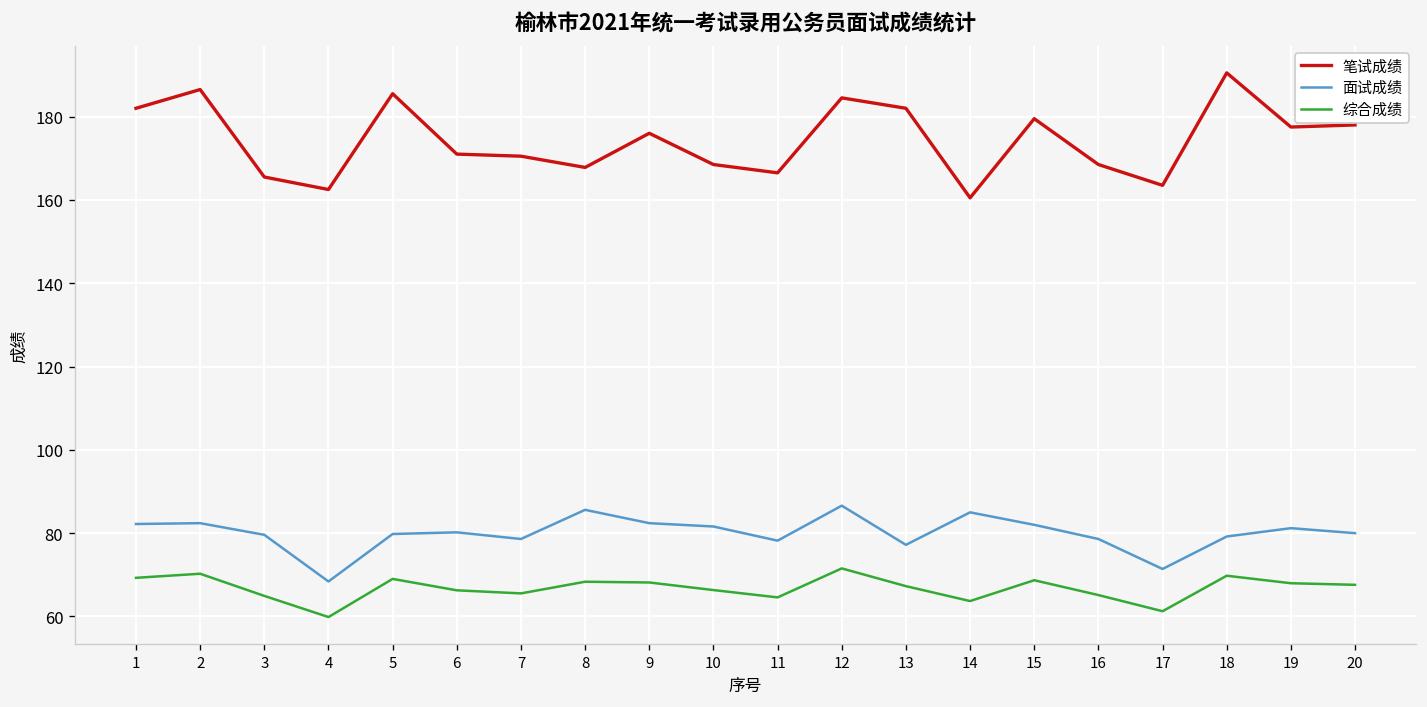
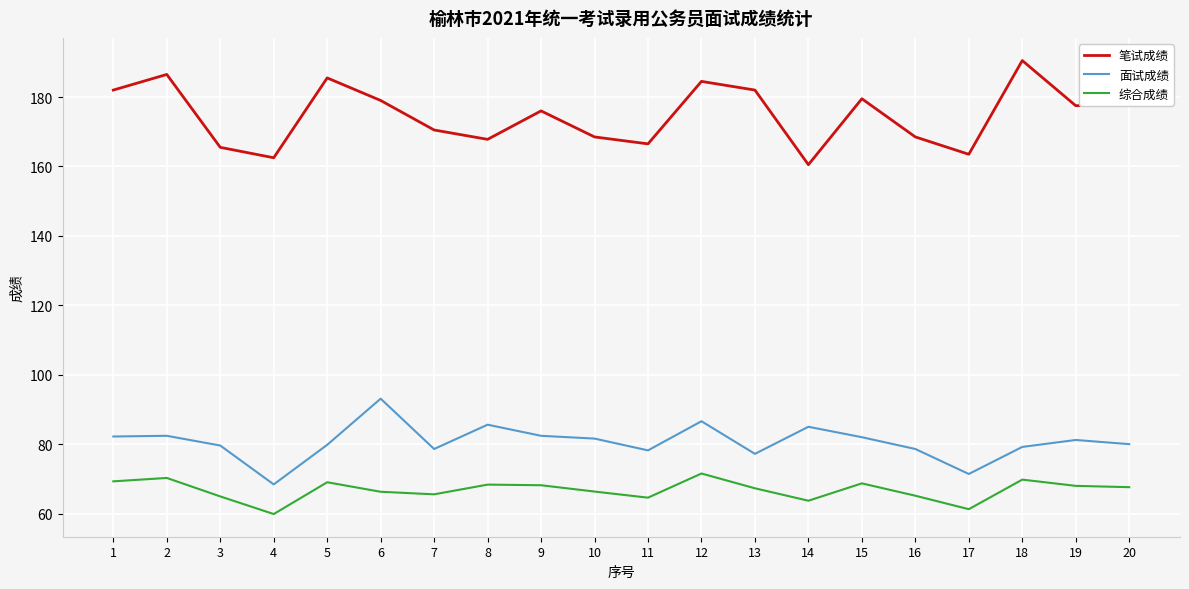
  {
    "笔试成绩": {
      "1": 182,
      "2": 187,
      "3": 166,
      "4": 163,
      "5": 186,
-     "6": 171,
+     "6": 179,
      "7": 171,
      "8": 168,
      "9": 176,
      "10": 169,
      "11": 167,
      "12": 185,
      "13": 182,
      "14": 161,
      "15": 180,
      "16": 169,
      "17": 164,
      "18": 191,
      "19": 178
    },
    "面试成绩": {
      "1": 82,
      "2": 82,
      "3": 80,
      "4": 68,
      "5": 80,
-     "6": 80,
+     "6": 93,
      "7": 79,
      "8": 86,
      "9": 82,
      "10": 82,
      "11": 78,
      "12": 87,
      "13": 77,
      "14": 85,
      "15": 82,
      "16": 79,
      "17": 71,
      "18": 79,
      "19": 81,
      "20": 80
    },
    "综合成绩": {
      "1": 69,
      "2": 70,
      "3": 65,
      "4": 60,
      "5": 69,
      "6": 66,
      "7": 66,
      "8": 68,
      "9": 68,
      "10": 66,
      "11": 65,
      "12": 72,
      "13": 67,
      "14": 64,
      "15": 69,
      "16": 65,
      "17": 61,
      "18": 70,
      "19": 68,
      "20": 68
    }
  }
